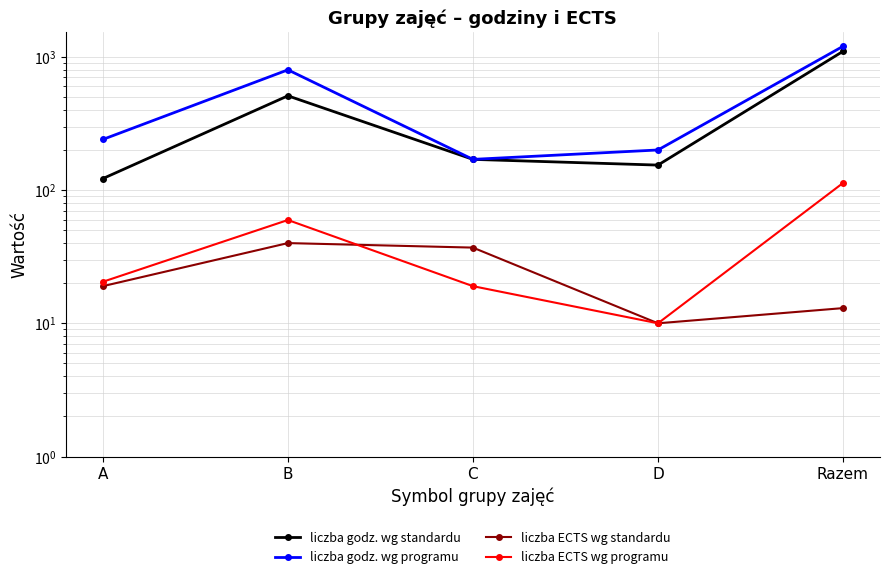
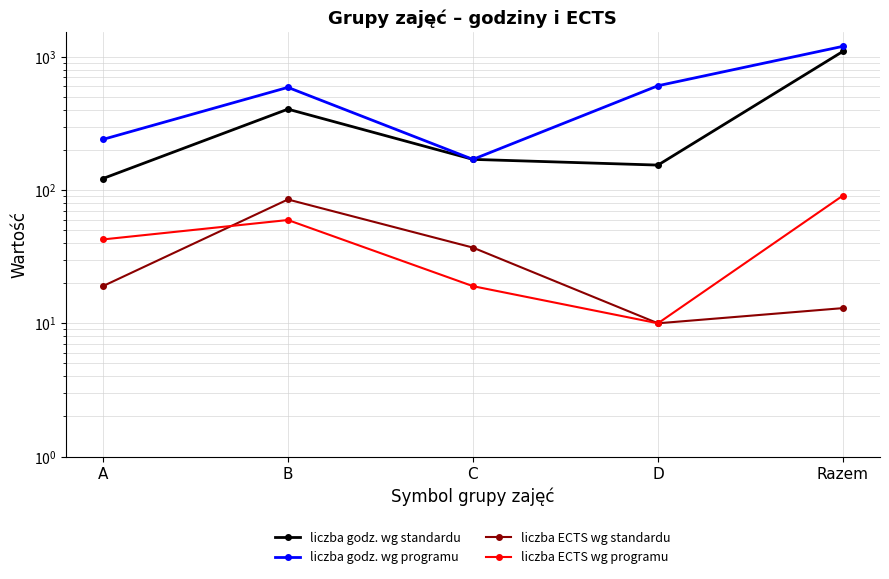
  {
    "liczba godz. wg standardu": {
      "A": 120,
-     "B": 510,
+     "B": 410,
      "D": 150,
      "Razem": 1100
    },
    "liczba godz. wg programu": {
      "A": 240,
-     "B": 800,
-     "D": 200,
+     "B": 600,
+     "D": 600,
      "Razem": 1200
    },
    "liczba ECTS wg standardu": {
      "A": 19,
-     "B": 40,
+     "B": 90,
      "C": 37,
      "Razem": 13
    },
    "liczba ECTS wg programu": {
-     "A": 21,
+     "A": 43,
      "B": 60,
      "C": 19,
-     "Razem": 110
+     "Razem": 90
    }
  }
